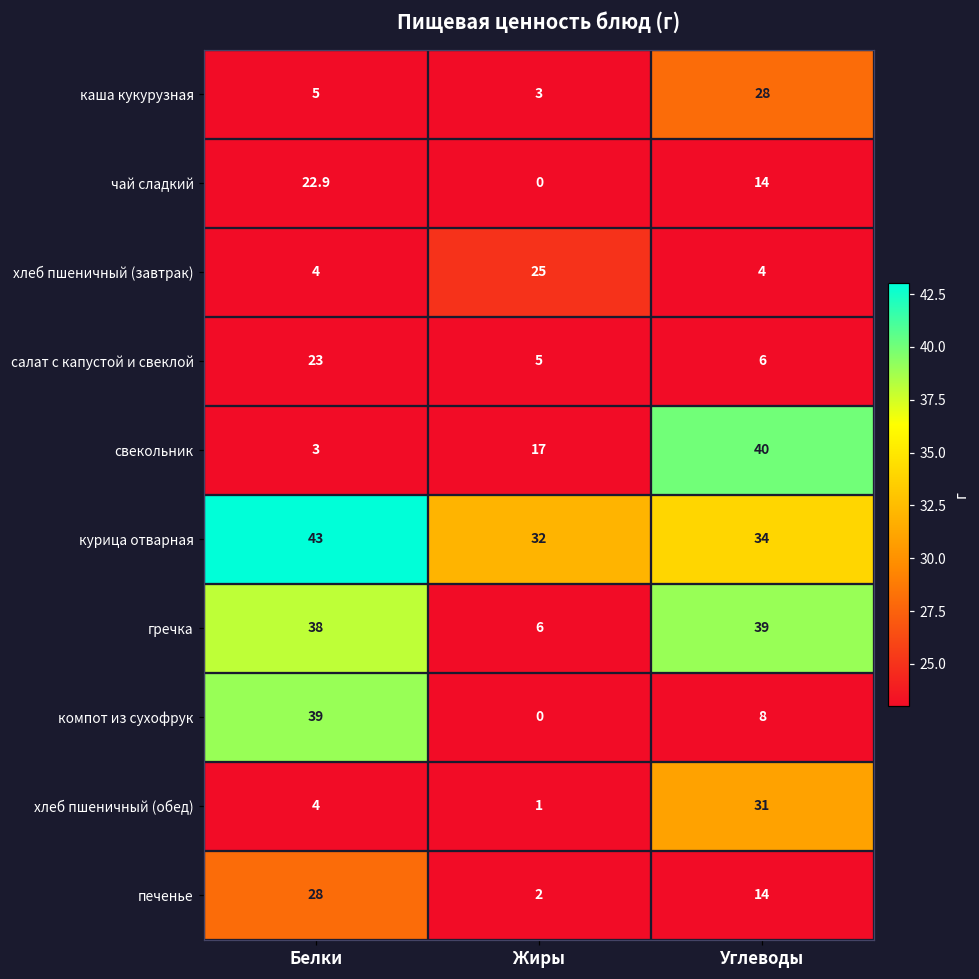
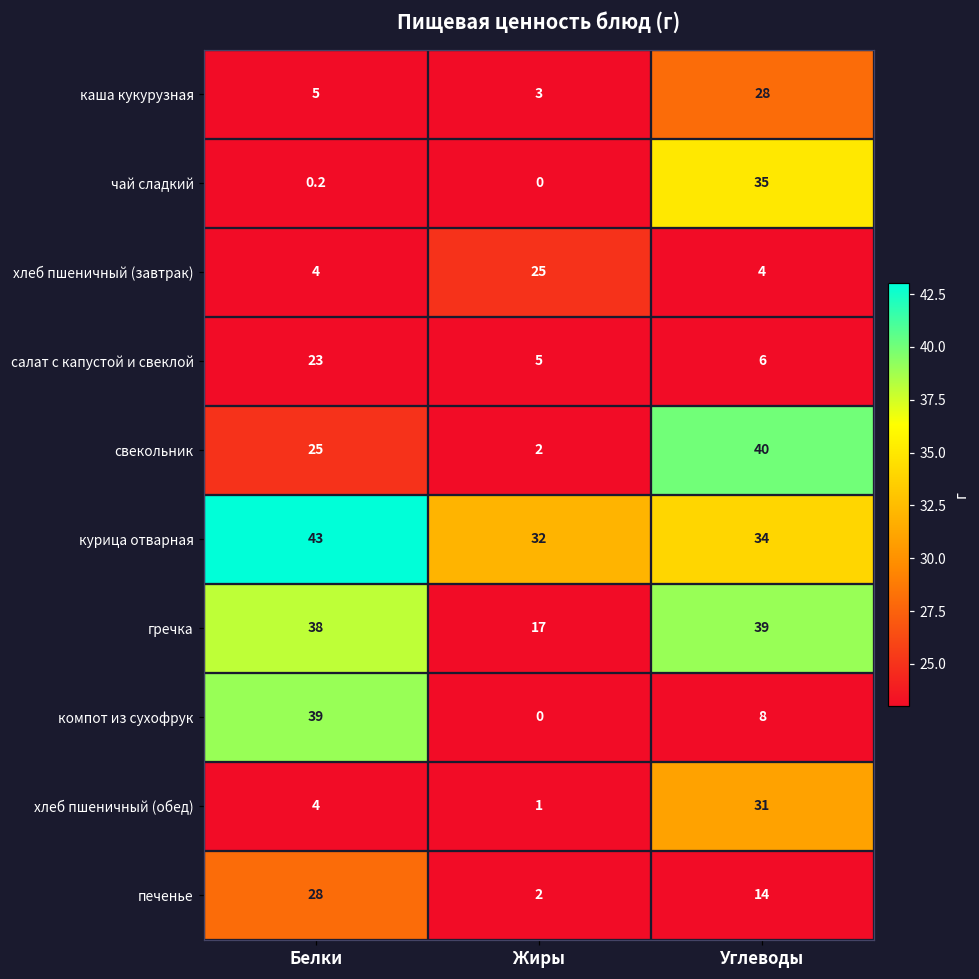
  {
    "каша кукурузная": {
      "Белки": 5,
      "Жиры": 3,
      "Углеводы": 28
    },
    "чай сладкий": {
-     "Белки": 22.9,
+     "Белки": 0.2,
      "Жиры": 0,
-     "Углеводы": 14
+     "Углеводы": 35
    },
    "хлеб пшеничный (завтрак)": {
      "Белки": 4,
      "Жиры": 25,
      "Углеводы": 4
    },
    "салат с капустой и свеклой": {
      "Белки": 23,
      "Жиры": 5,
      "Углеводы": 6
    },
    "свекольник": {
-     "Белки": 3,
-     "Жиры": 17,
+     "Белки": 25,
+     "Жиры": 2,
      "Углеводы": 40
    },
    "курица отварная": {
      "Белки": 43,
      "Жиры": 32,
      "Углеводы": 34
    },
    "гречка": {
      "Белки": 38,
-     "Жиры": 6,
+     "Жиры": 17,
      "Углеводы": 39
    },
    "компот из сухофрук": {
      "Белки": 39,
      "Жиры": 0,
      "Углеводы": 8
    },
    "хлеб пшеничный (обед)": {
      "Белки": 4,
      "Жиры": 1,
      "Углеводы": 31
    },
    "печенье": {
      "Белки": 28,
      "Жиры": 2,
      "Углеводы": 14
    }
  }
